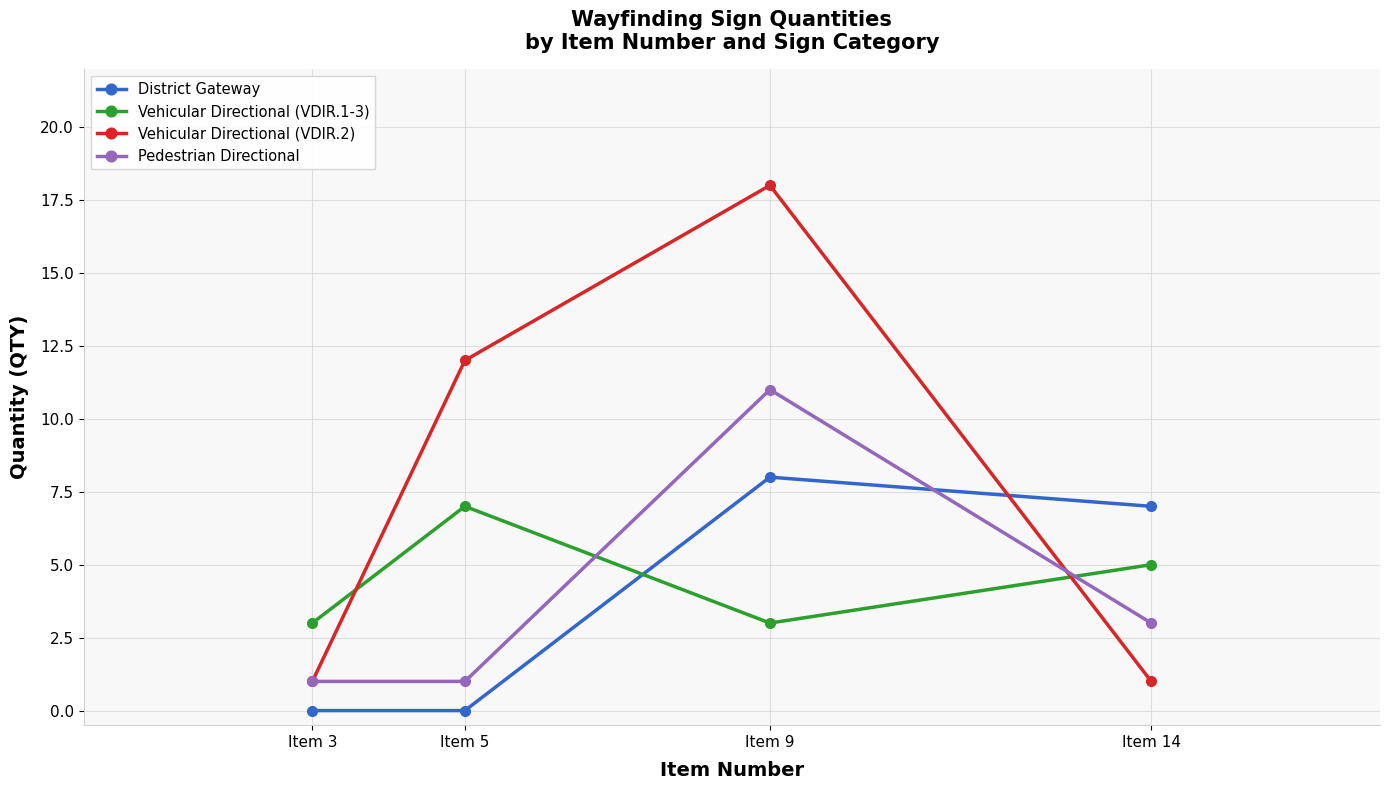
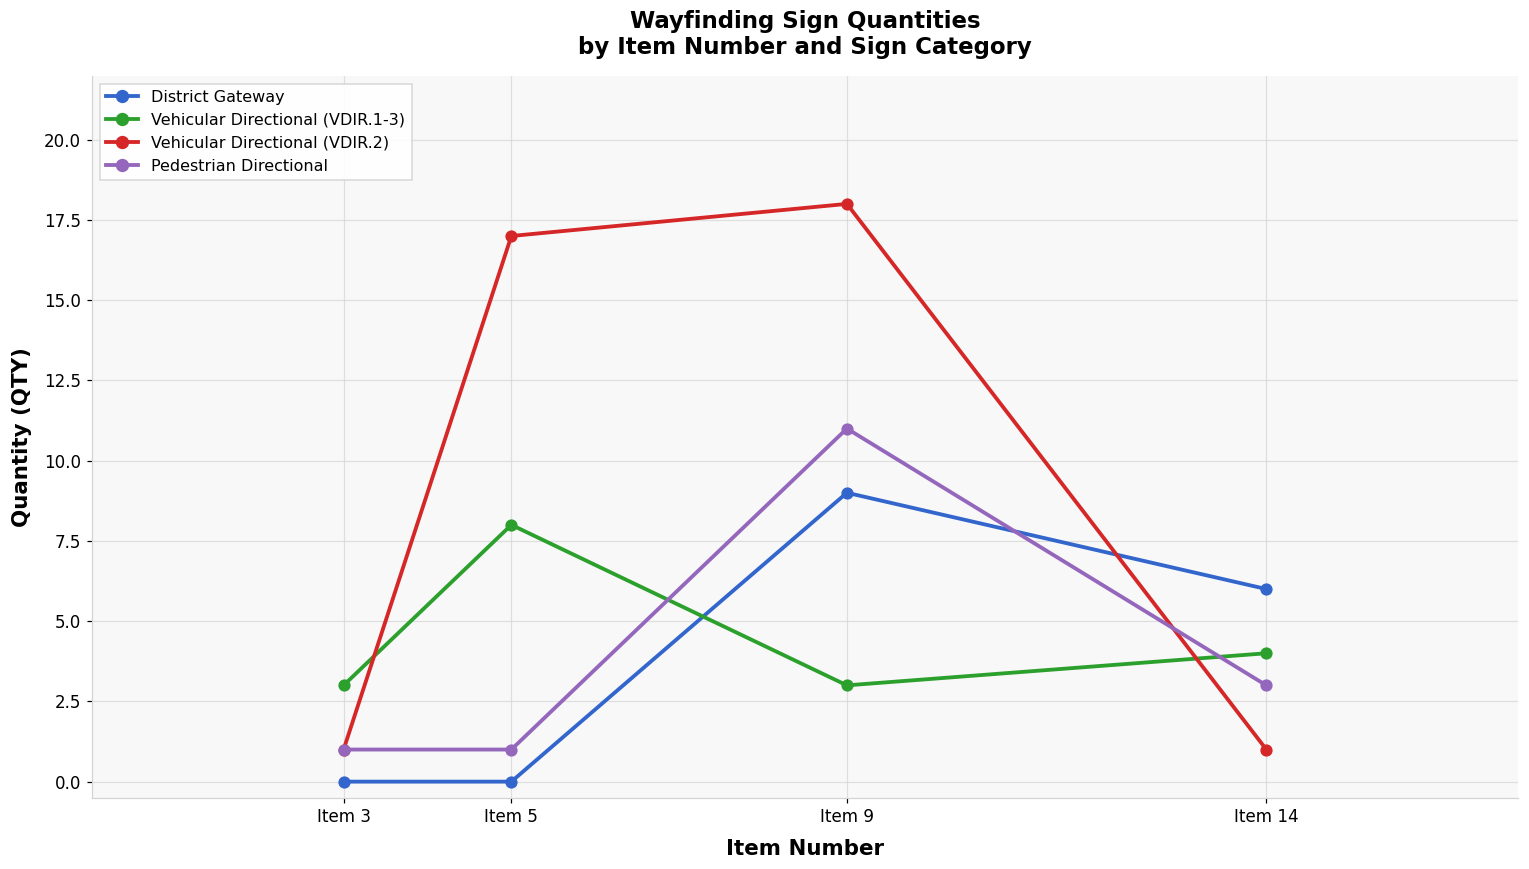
  {
    "District Gateway": {
      "Item 3": 0,
      "Item 5": 0,
-     "Item 9": 8,
-     "Item 14": 7
+     "Item 9": 9,
+     "Item 14": 6
    },
    "Vehicular Directional (VDIR.1-3)": {
      "Item 3": 3,
-     "Item 5": 7,
+     "Item 5": 8,
      "Item 9": 3,
-     "Item 14": 5
+     "Item 14": 4
    },
    "Vehicular Directional (VDIR.2)": {
-     "Item 5": 12,
+     "Item 5": 17,
      "Item 9": 18,
      "Item 14": 1
    },
    "Pedestrian Directional": {
      "Item 5": 1,
      "Item 9": 11,
      "Item 14": 3
    }
  }
